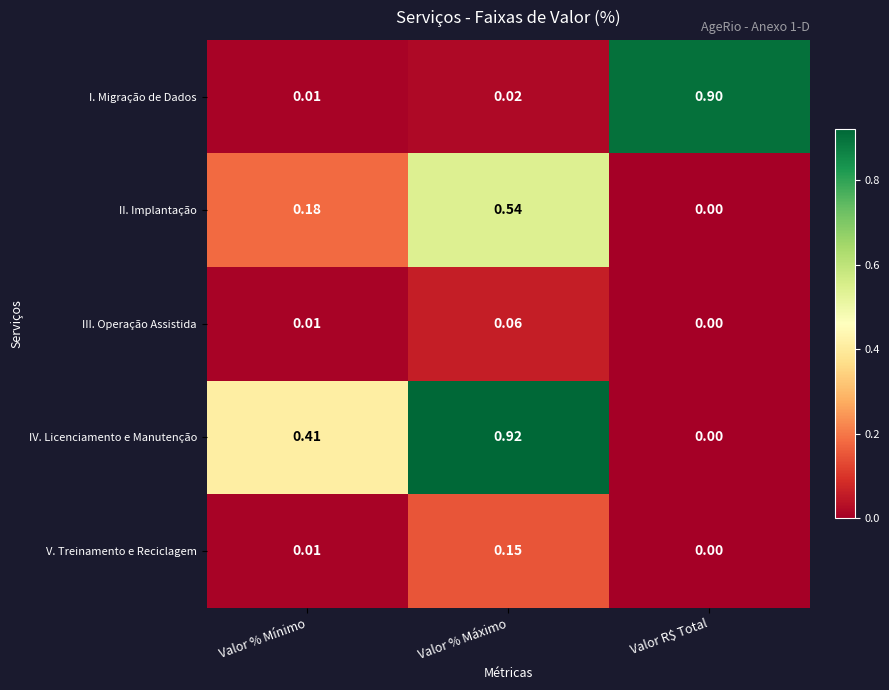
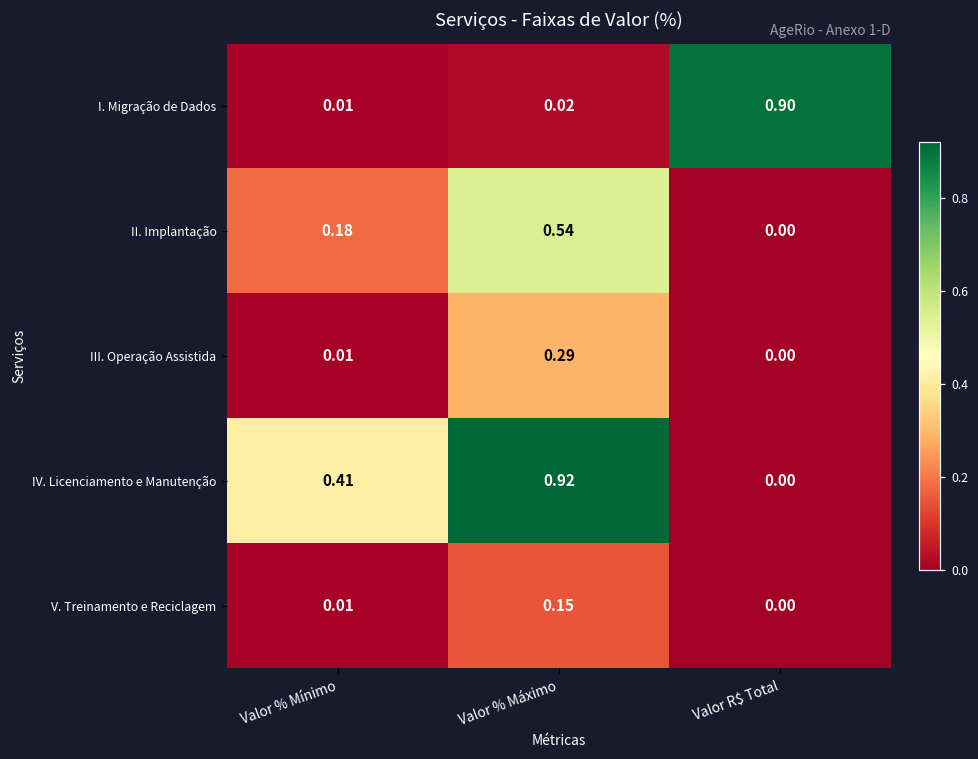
  {
    "I. Migração de Dados": {
      "Valor % Mínimo": 0.01,
      "Valor % Máximo": 0.02,
      "Valor R$ Total": 0.90
    },
    "II. Implantação": {
      "Valor % Mínimo": 0.18,
      "Valor % Máximo": 0.54,
      "Valor R$ Total": 0.00
    },
    "III. Operação Assistida": {
      "Valor % Mínimo": 0.01,
-     "Valor % Máximo": 0.06,
+     "Valor % Máximo": 0.29,
      "Valor R$ Total": 0.00
    },
    "IV. Licenciamento e Manutenção": {
      "Valor % Mínimo": 0.41,
      "Valor % Máximo": 0.92,
      "Valor R$ Total": 0.00
    },
    "V. Treinamento e Reciclagem": {
      "Valor % Mínimo": 0.01,
      "Valor % Máximo": 0.15,
      "Valor R$ Total": 0.00
    }
  }
